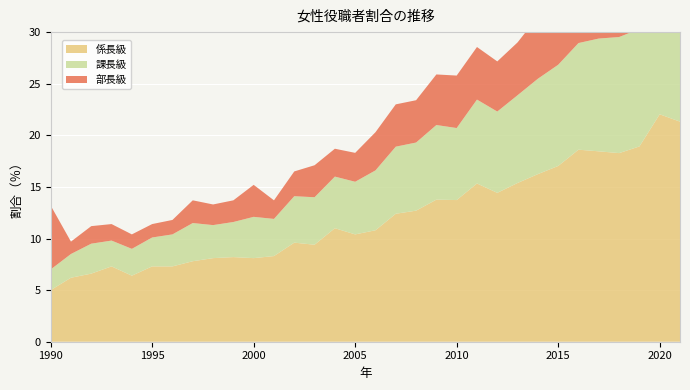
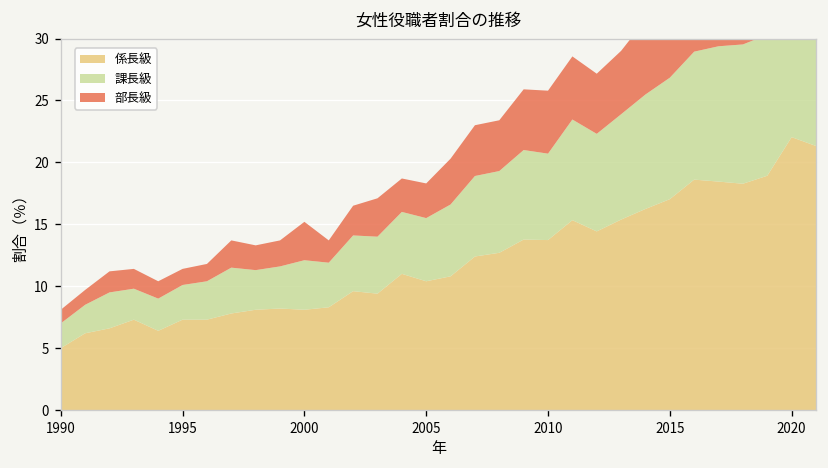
  {
    "部長級": {
-     "1990": 6.2,
+     "1990": 1.1,
      "1995": 1.3,
      "2000": 3.1,
      "2005": 2.8,
      "2010": 5.1
    }
  }
